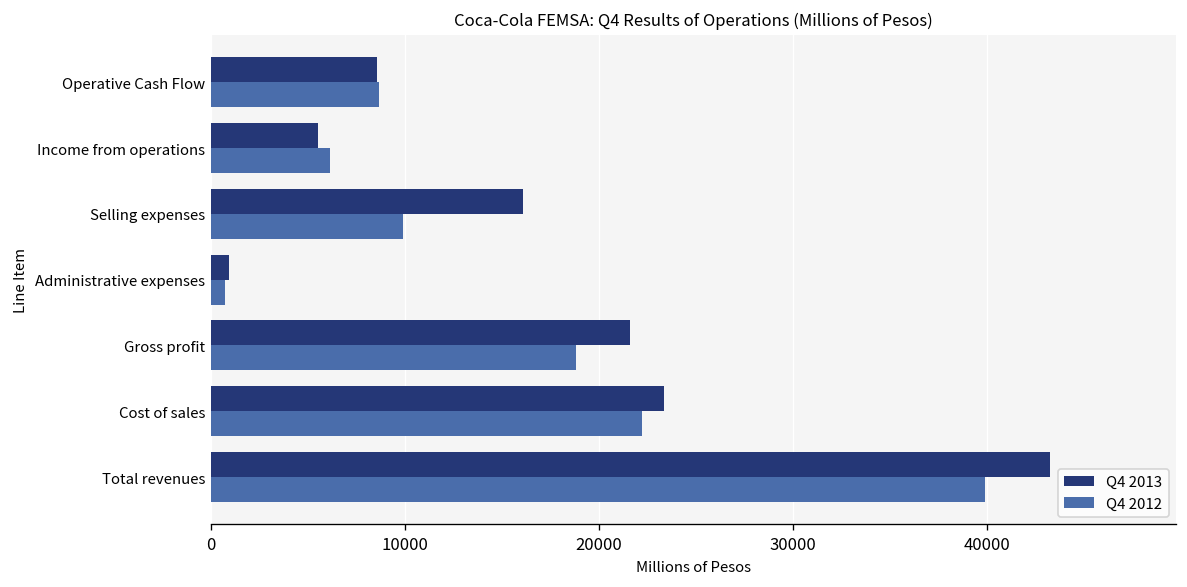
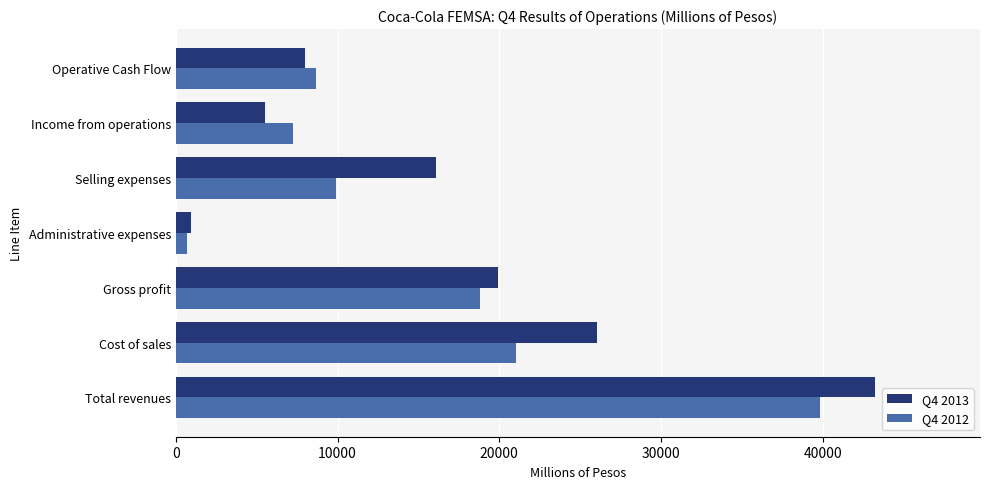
  {
    "Q4 2013": {
-     "Operative Cash Flow": 8600,
+     "Operative Cash Flow": 8000,
      "Income from operations": 5500,
      "Selling expenses": 16100,
      "Administrative expenses": 900,
-     "Gross profit": 21600,
-     "Cost of sales": 23300,
+     "Gross profit": 19900,
+     "Cost of sales": 26000,
      "Total revenues": 43200
    },
    "Q4 2012": {
      "Operative Cash Flow": 8700,
-     "Income from operations": 6100,
+     "Income from operations": 7200,
      "Selling expenses": 9900,
      "Administrative expenses": 700,
      "Gross profit": 18800,
-     "Cost of sales": 22200,
+     "Cost of sales": 21000,
      "Total revenues": 39900
    }
  }
